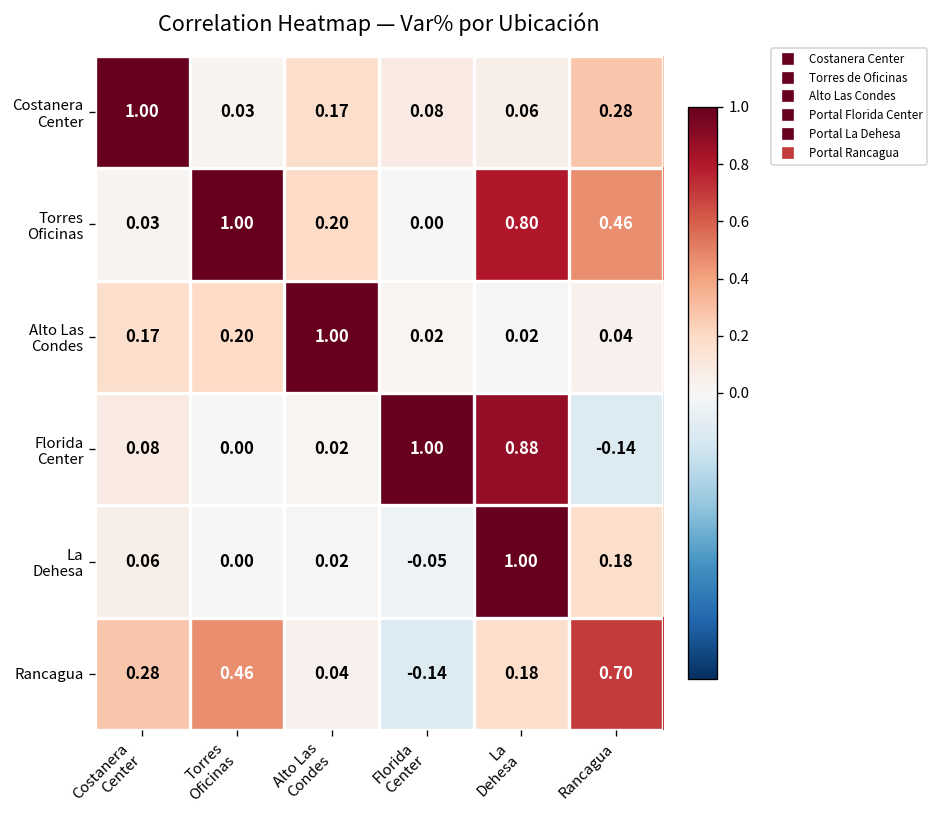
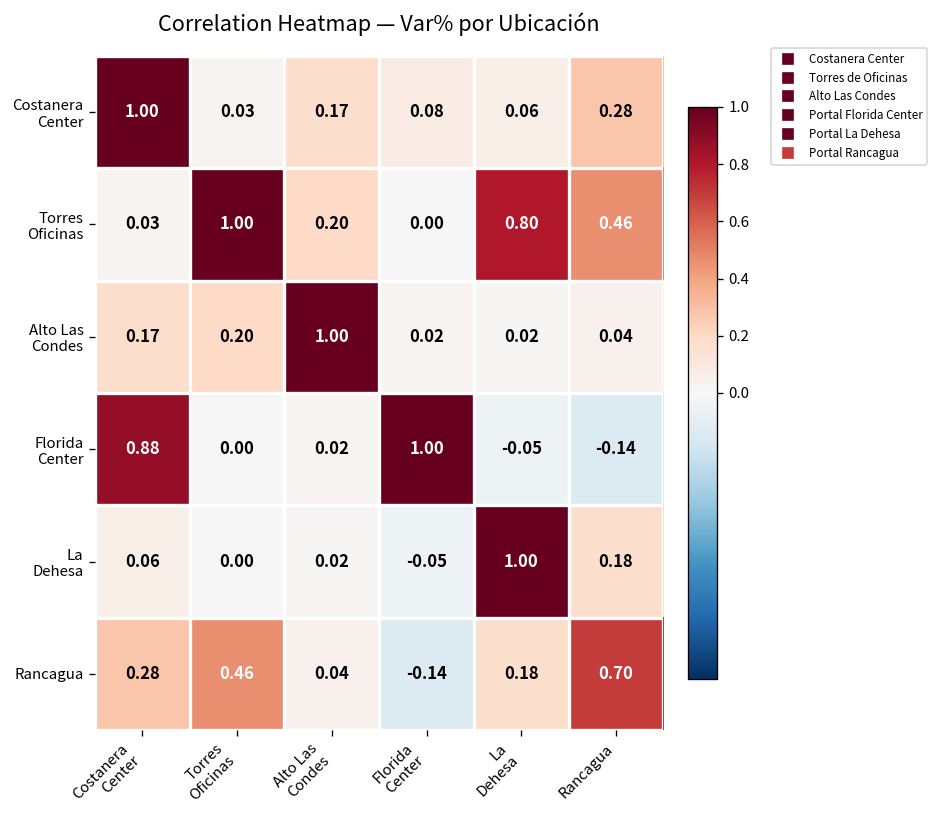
  {
    "Costanera Center": {
      "Costanera Center": 1.00,
      "Torres Oficinas": 0.03,
      "Alto Las Condes": 0.17,
      "Florida Center": 0.08,
      "La Dehesa": 0.06,
      "Rancagua": 0.28
    },
    "Torres Oficinas": {
      "Costanera Center": 0.03,
      "Torres Oficinas": 1.00,
      "Alto Las Condes": 0.20,
      "Florida Center": 0.00,
      "La Dehesa": 0.80,
      "Rancagua": 0.46
    },
    "Alto Las Condes": {
      "Costanera Center": 0.17,
      "Torres Oficinas": 0.20,
      "Alto Las Condes": 1.00,
      "Florida Center": 0.02,
      "La Dehesa": 0.02,
      "Rancagua": 0.04
    },
    "Florida Center": {
-     "Costanera Center": 0.08,
+     "Costanera Center": 0.88,
      "Torres Oficinas": 0.00,
      "Alto Las Condes": 0.02,
      "Florida Center": 1.00,
-     "La Dehesa": 0.88,
+     "La Dehesa": -0.05,
      "Rancagua": -0.14
    },
    "La Dehesa": {
      "Costanera Center": 0.06,
      "Torres Oficinas": 0.00,
      "Alto Las Condes": 0.02,
      "Florida Center": -0.05,
      "La Dehesa": 1.00,
      "Rancagua": 0.18
    },
    "Rancagua": {
      "Costanera Center": 0.28,
      "Torres Oficinas": 0.46,
      "Alto Las Condes": 0.04,
      "Florida Center": -0.14,
      "La Dehesa": 0.18,
      "Rancagua": 0.70
    }
  }
